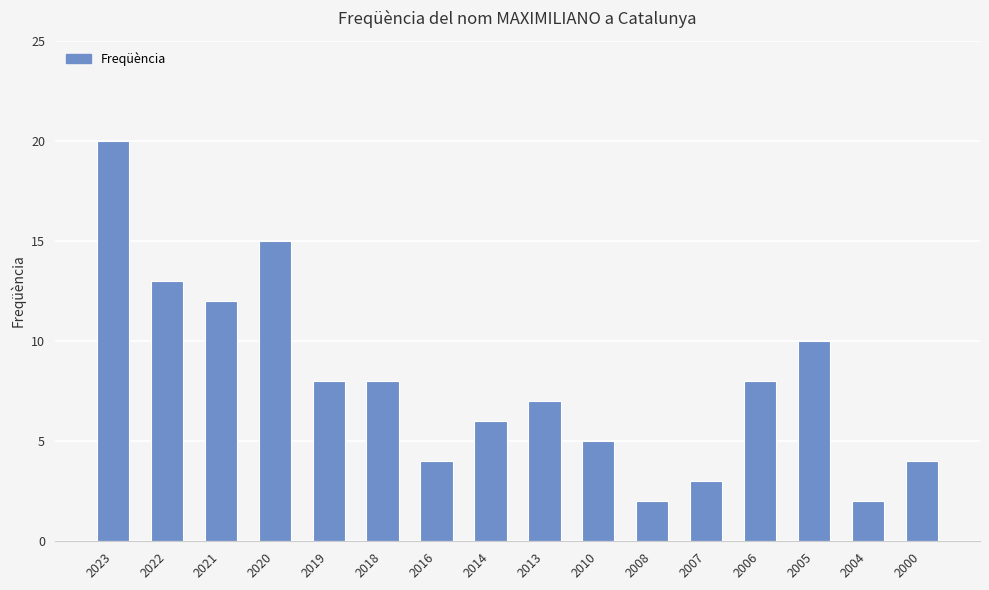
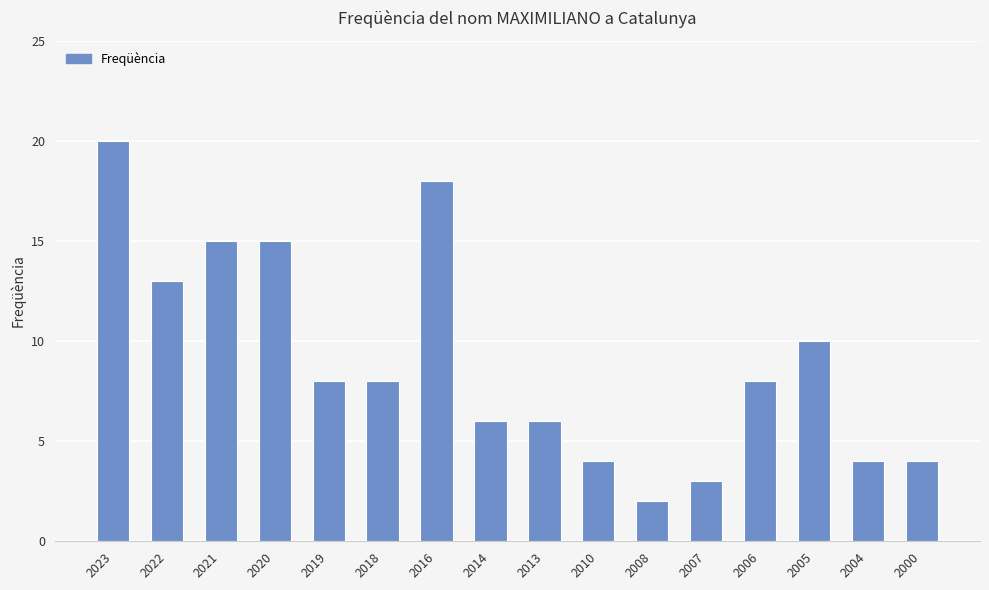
  {
    "2023": 20,
    "2022": 13,
-   "2021": 12,
+   "2021": 15,
    "2020": 15,
    "2019": 8,
    "2018": 8,
-   "2016": 4,
+   "2016": 18,
    "2014": 6,
-   "2013": 7,
-   "2010": 5,
+   "2013": 6,
+   "2010": 4,
    "2008": 2,
    "2007": 3,
    "2006": 8,
    "2005": 10,
-   "2004": 2,
+   "2004": 4,
    "2000": 4
  }
